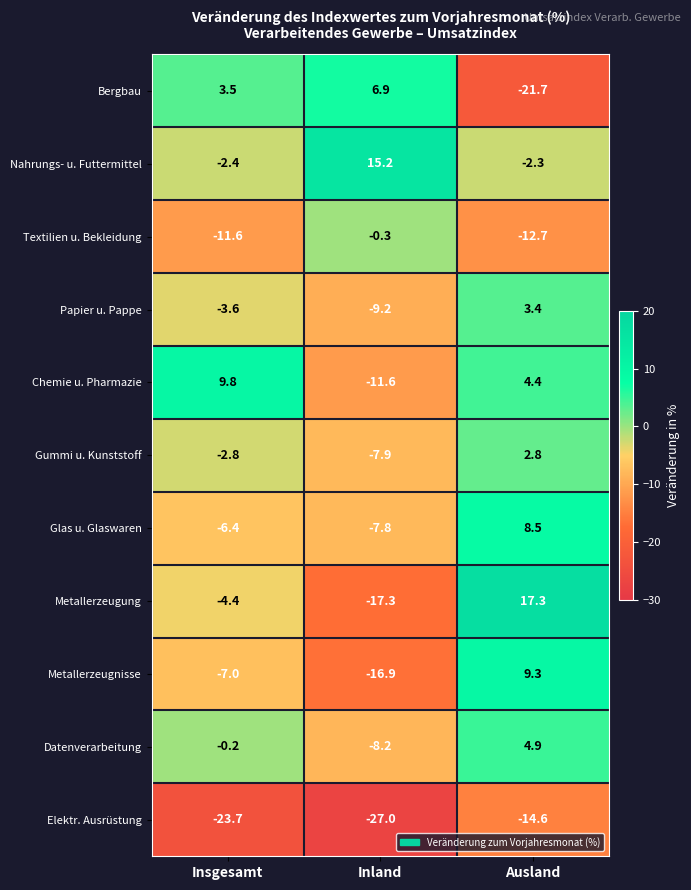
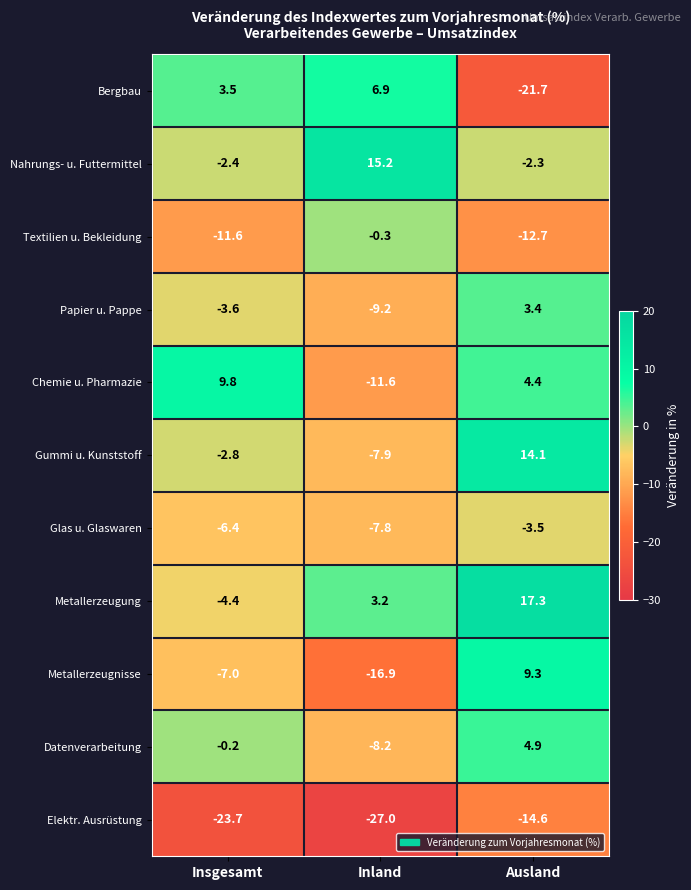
  {
    "Bergbau": {
      "Insgesamt": 3.5,
      "Inland": 6.9,
      "Ausland": -21.7
    },
    "Nahrungs- u. Futtermittel": {
      "Insgesamt": -2.4,
      "Inland": 15.2,
      "Ausland": -2.3
    },
    "Textilien u. Bekleidung": {
      "Insgesamt": -11.6,
      "Inland": -0.3,
      "Ausland": -12.7
    },
    "Papier u. Pappe": {
      "Insgesamt": -3.6,
      "Inland": -9.2,
      "Ausland": 3.4
    },
    "Chemie u. Pharmazie": {
      "Insgesamt": 9.8,
      "Inland": -11.6,
      "Ausland": 4.4
    },
    "Gummi u. Kunststoff": {
      "Insgesamt": -2.8,
      "Inland": -7.9,
-     "Ausland": 2.8
+     "Ausland": 14.1
    },
    "Glas u. Glaswaren": {
      "Insgesamt": -6.4,
      "Inland": -7.8,
-     "Ausland": 8.5
+     "Ausland": -3.5
    },
    "Metallerzeugung": {
      "Insgesamt": -4.4,
-     "Inland": -17.3,
+     "Inland": 3.2,
      "Ausland": 17.3
    },
    "Metallerzeugnisse": {
      "Insgesamt": -7.0,
      "Inland": -16.9,
      "Ausland": 9.3
    },
    "Datenverarbeitung": {
      "Insgesamt": -0.2,
      "Inland": -8.2,
      "Ausland": 4.9
    },
    "Elektr. Ausrüstung": {
      "Insgesamt": -23.7,
      "Inland": -27.0,
      "Ausland": -14.6
    }
  }
